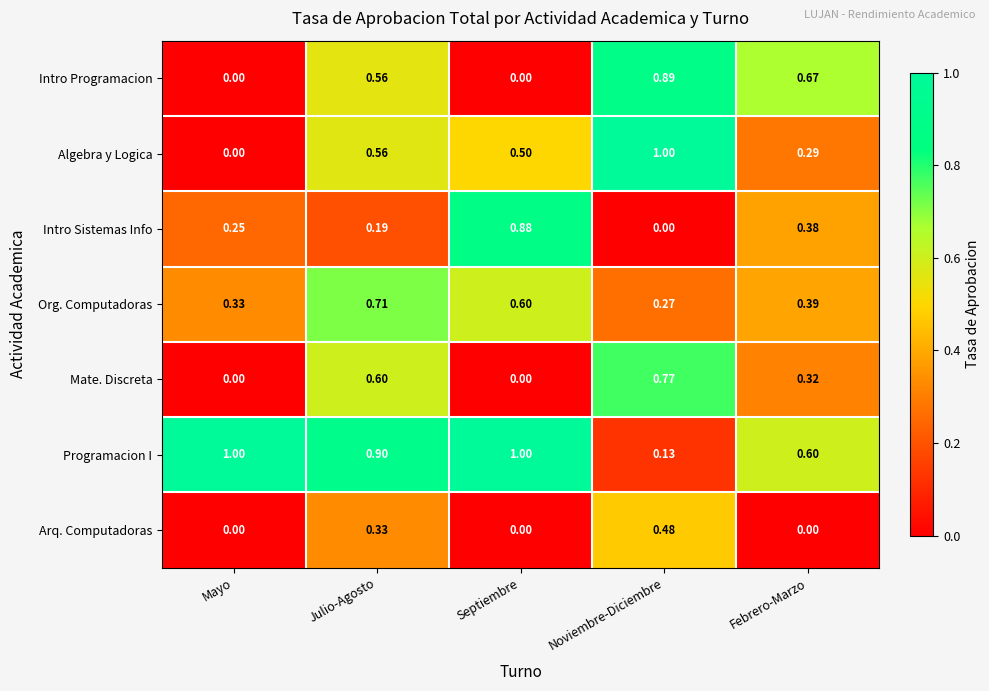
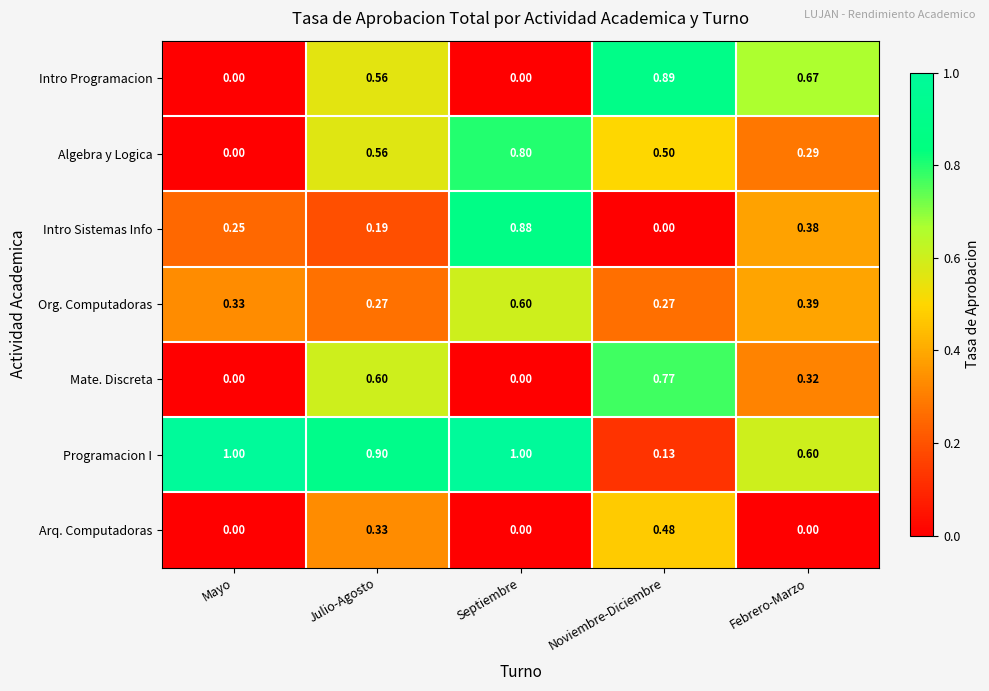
  {
    "Intro Programacion": {
      "Mayo": 0.00,
      "Julio-Agosto": 0.56,
      "Septiembre": 0.00,
      "Noviembre-Diciembre": 0.89,
      "Febrero-Marzo": 0.67
    },
    "Algebra y Logica": {
      "Mayo": 0.00,
      "Julio-Agosto": 0.56,
-     "Septiembre": 0.50,
-     "Noviembre-Diciembre": 1.00,
+     "Septiembre": 0.80,
+     "Noviembre-Diciembre": 0.50,
      "Febrero-Marzo": 0.29
    },
    "Intro Sistemas Info": {
      "Mayo": 0.25,
      "Julio-Agosto": 0.19,
      "Septiembre": 0.88,
      "Noviembre-Diciembre": 0.00,
      "Febrero-Marzo": 0.38
    },
    "Org. Computadoras": {
      "Mayo": 0.33,
-     "Julio-Agosto": 0.71,
+     "Julio-Agosto": 0.27,
      "Septiembre": 0.60,
      "Noviembre-Diciembre": 0.27,
      "Febrero-Marzo": 0.39
    },
    "Mate. Discreta": {
      "Mayo": 0.00,
      "Julio-Agosto": 0.60,
      "Septiembre": 0.00,
      "Noviembre-Diciembre": 0.77,
      "Febrero-Marzo": 0.32
    },
    "Programacion I": {
      "Mayo": 1.00,
      "Julio-Agosto": 0.90,
      "Septiembre": 1.00,
      "Noviembre-Diciembre": 0.13,
      "Febrero-Marzo": 0.60
    },
    "Arq. Computadoras": {
      "Mayo": 0.00,
      "Julio-Agosto": 0.33,
      "Septiembre": 0.00,
      "Noviembre-Diciembre": 0.48,
      "Febrero-Marzo": 0.00
    }
  }
